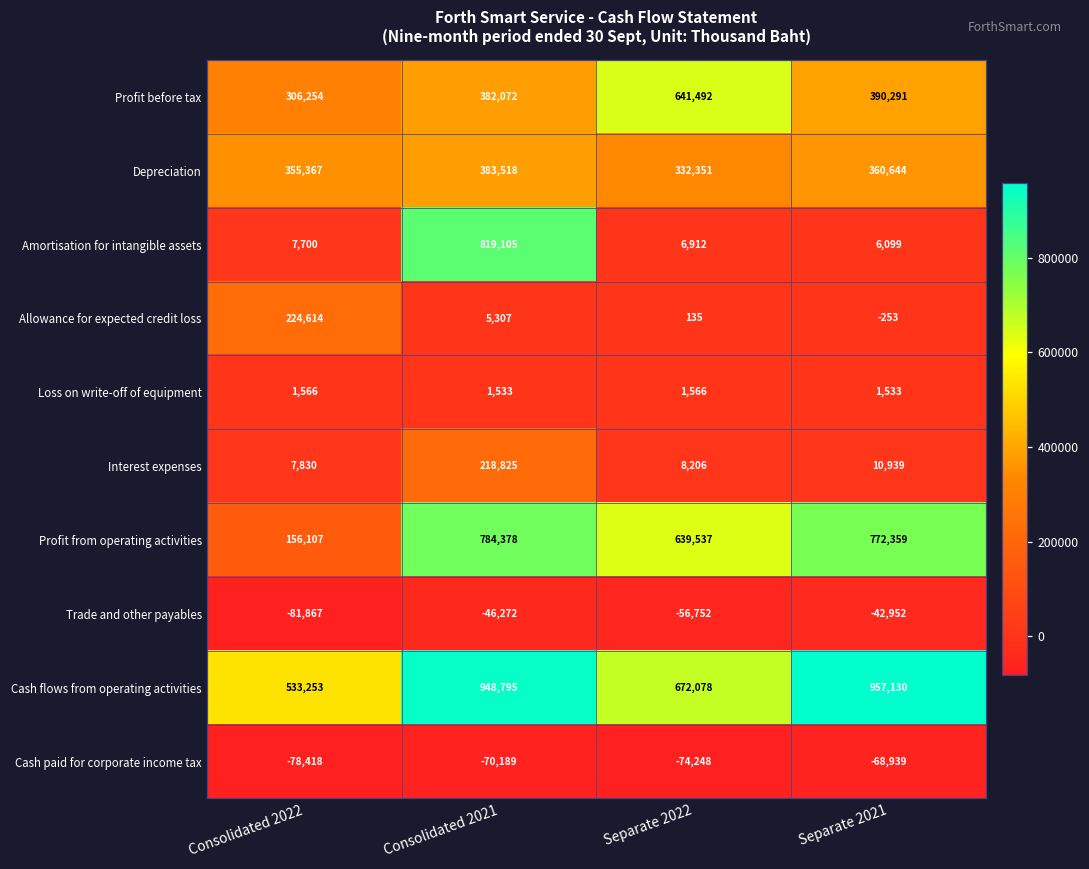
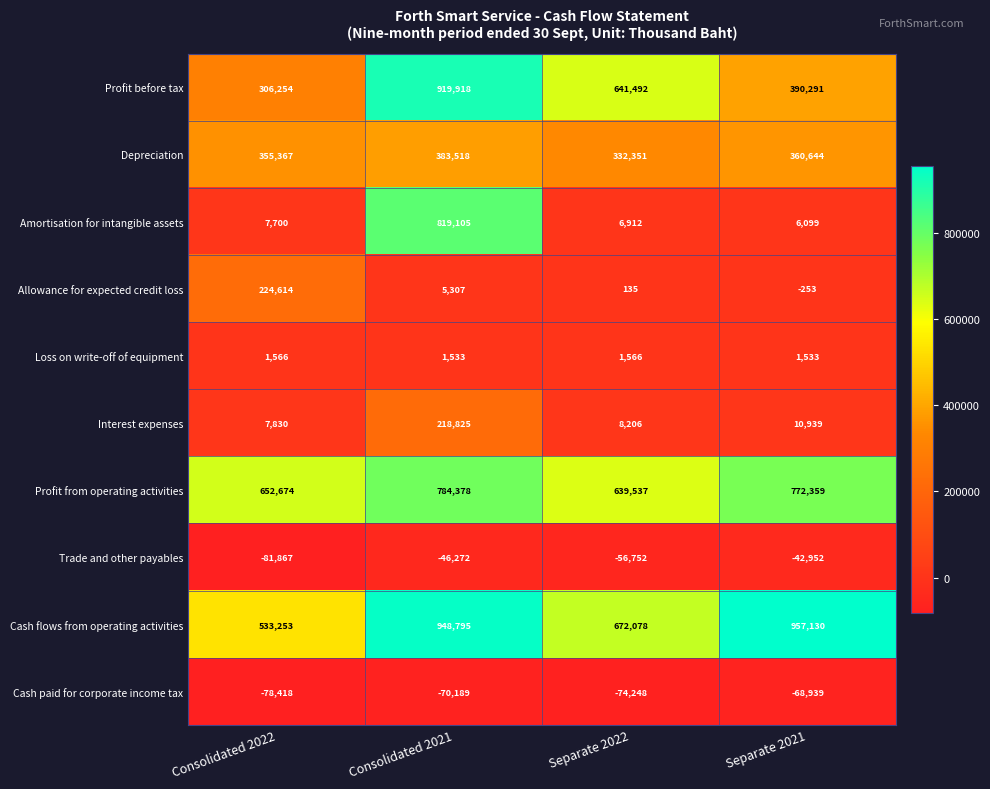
  {
    "Profit before tax": {
      "Consolidated 2022": "306,254",
-     "Consolidated 2021": "382,072",
+     "Consolidated 2021": "919,918",
      "Separate 2022": "641,492",
      "Separate 2021": "390,291"
    },
    "Depreciation": {
      "Consolidated 2022": "355,367",
      "Consolidated 2021": "383,518",
      "Separate 2022": "332,351",
      "Separate 2021": "360,644"
    },
    "Amortisation for intangible assets": {
      "Consolidated 2022": "7,700",
      "Consolidated 2021": "819,105",
      "Separate 2022": "6,912",
      "Separate 2021": "6,099"
    },
    "Allowance for expected credit loss": {
      "Consolidated 2022": "224,614",
      "Consolidated 2021": "5,307",
      "Separate 2022": "135",
      "Separate 2021": "-253"
    },
    "Loss on write-off of equipment": {
      "Consolidated 2022": "1,566",
      "Consolidated 2021": "1,533",
      "Separate 2022": "1,566",
      "Separate 2021": "1,533"
    },
    "Interest expenses": {
      "Consolidated 2022": "7,830",
      "Consolidated 2021": "218,825",
      "Separate 2022": "8,206",
      "Separate 2021": "10,939"
    },
    "Profit from operating activities": {
-     "Consolidated 2022": "156,107",
+     "Consolidated 2022": "652,674",
      "Consolidated 2021": "784,378",
      "Separate 2022": "639,537",
      "Separate 2021": "772,359"
    },
    "Trade and other payables": {
      "Consolidated 2022": "-81,867",
      "Consolidated 2021": "-46,272",
      "Separate 2022": "-56,752",
      "Separate 2021": "-42,952"
    },
    "Cash flows from operating activities": {
      "Consolidated 2022": "533,253",
      "Consolidated 2021": "948,795",
      "Separate 2022": "672,078",
      "Separate 2021": "957,130"
    },
    "Cash paid for corporate income tax": {
      "Consolidated 2022": "-78,418",
      "Consolidated 2021": "-70,189",
      "Separate 2022": "-74,248",
      "Separate 2021": "-68,939"
    }
  }
